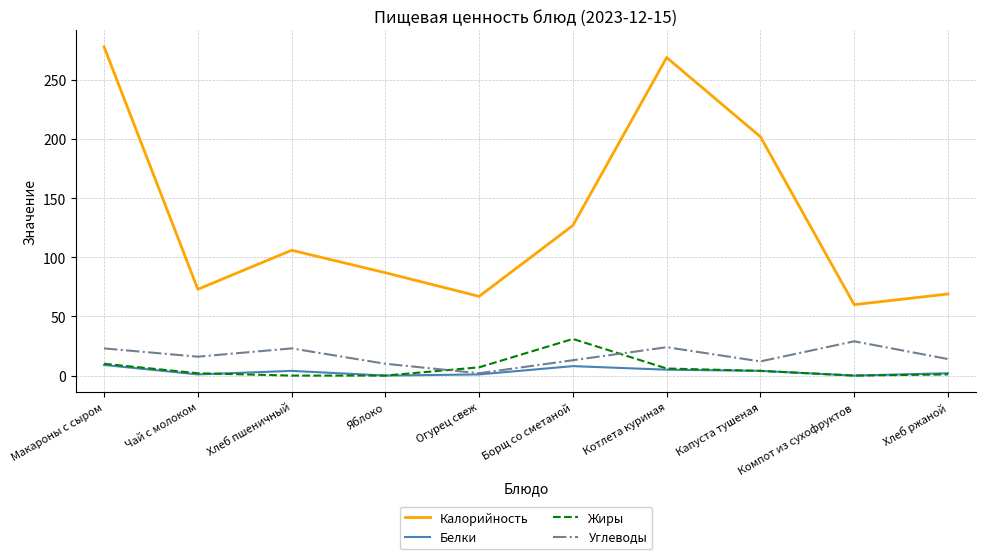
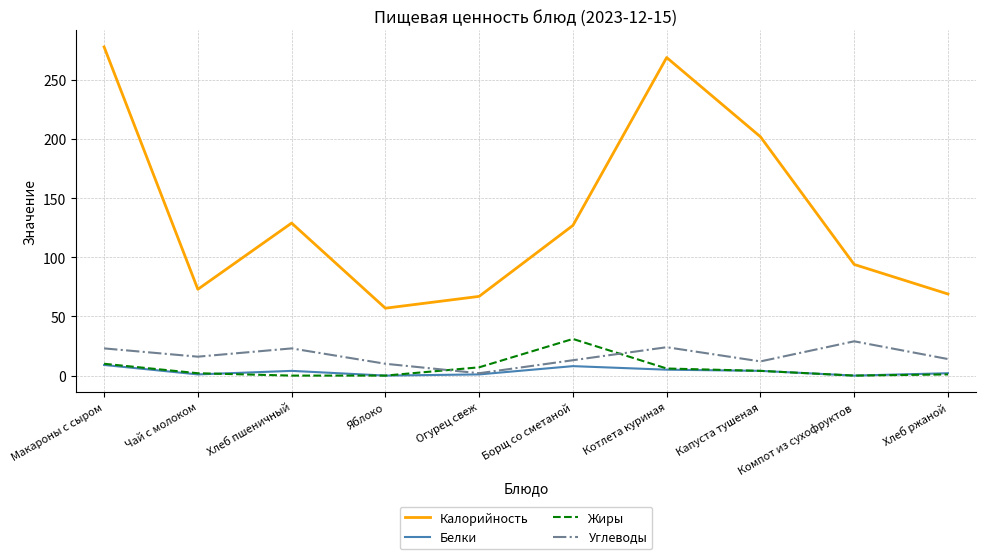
  {
    "Калорийность": {
      "Макароны с сыром": 278,
      "Чай с молоком": 73,
-     "Хлеб пшеничный": 106,
-     "Яблоко": 87,
+     "Хлеб пшеничный": 129,
+     "Яблоко": 57,
      "Огурец свеж": 67,
      "Борщ со сметаной": 127,
      "Котлета куриная": 269,
      "Капуста тушеная": 202,
-     "Компот из сухофруктов": 60,
+     "Компот из сухофруктов": 94,
      "Хлеб ржаной": 69
    },
    "Жиры": {
      "Хлеб пшеничный": 0,
      "Огурец свеж": 7,
      "Борщ со сметаной": 31
    }
  }
